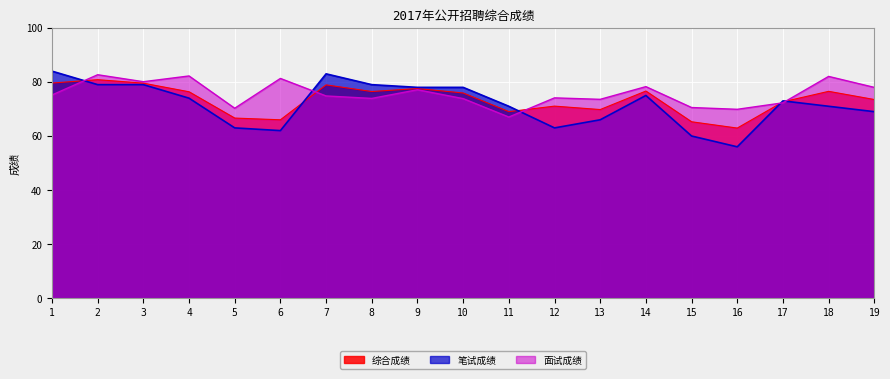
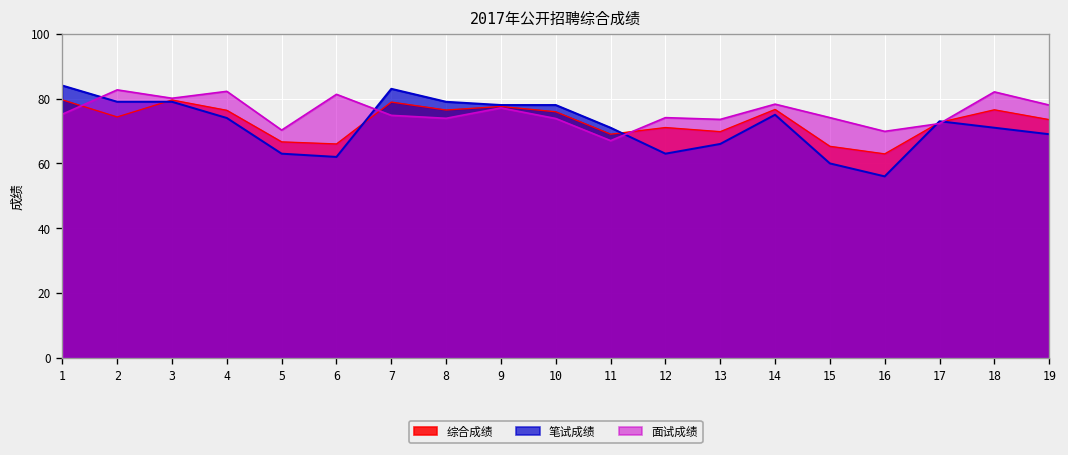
  {
    "综合成绩": {
      "1": 80,
-     "2": 81,
+     "2": 74,
      "4": 76,
      "5": 67,
      "6": 66,
      "7": 79,
      "8": 76,
      "10": 76,
      "11": 69,
      "12": 71,
      "13": 70,
      "14": 77,
      "15": 65,
      "16": 63,
      "18": 77,
      "19": 74
    },
    "笔试成绩": {
      "1": 84,
      "2": 79,
      "4": 74,
      "5": 63,
      "6": 62,
      "7": 83,
      "8": 79,
      "10": 78,
      "11": 71,
      "12": 63,
      "13": 66,
      "14": 75,
      "15": 60,
      "16": 56,
      "18": 71,
      "19": 69
    },
    "面试成绩": {
      "1": 75,
      "2": 83,
      "4": 82,
      "5": 70,
      "6": 81,
      "7": 75,
      "8": 74,
      "10": 74,
      "11": 67,
      "12": 74,
      "13": 74,
      "14": 78,
-     "15": 71,
+     "15": 74,
      "16": 70,
      "18": 82,
      "19": 78
    }
  }
